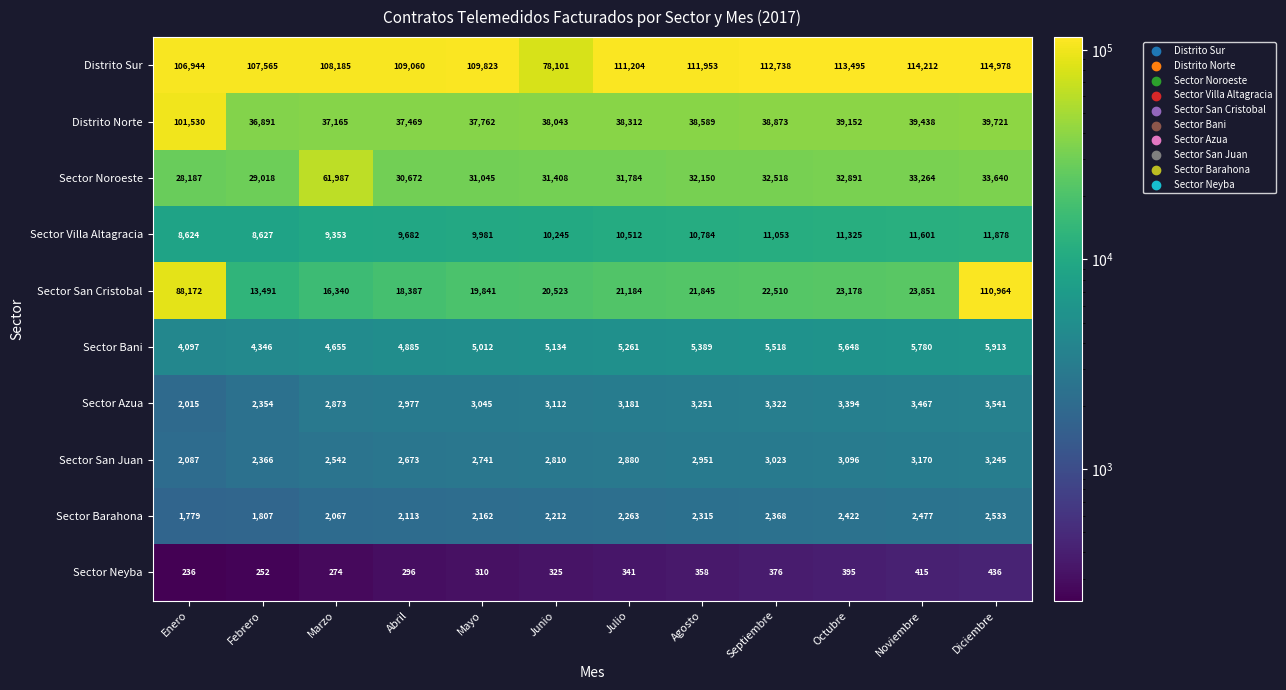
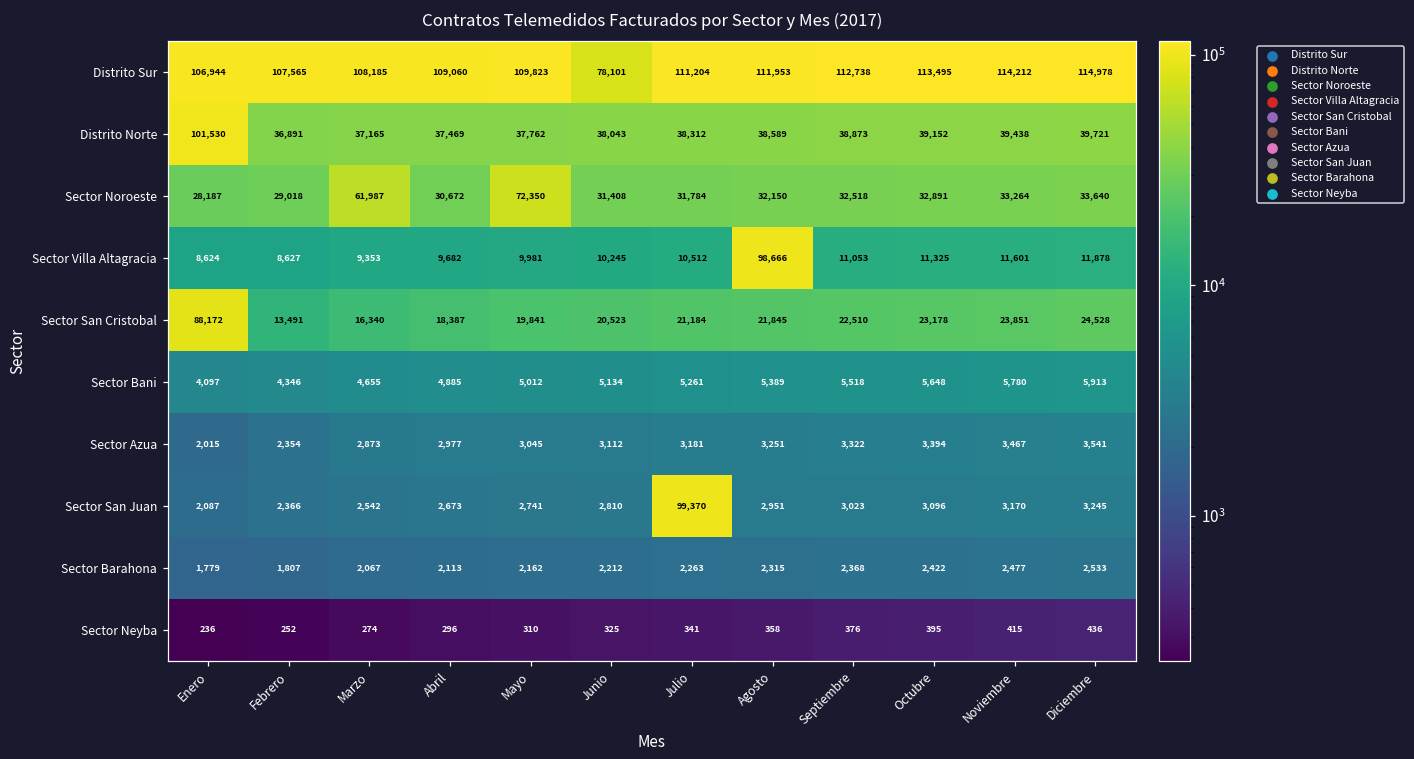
  {
    "Distrito Sur": {
      "Enero": "106,944",
      "Febrero": "107,565",
      "Marzo": "108,185",
      "Abril": "109,060",
      "Mayo": "109,823",
      "Junio": "78,101",
      "Julio": "111,204",
      "Agosto": "111,953",
      "Septiembre": "112,738",
      "Octubre": "113,495",
      "Noviembre": "114,212",
      "Diciembre": "114,978"
    },
    "Distrito Norte": {
      "Enero": "101,530",
      "Febrero": "36,891",
      "Marzo": "37,165",
      "Abril": "37,469",
      "Mayo": "37,762",
      "Junio": "38,043",
      "Julio": "38,312",
      "Agosto": "38,589",
      "Septiembre": "38,873",
      "Octubre": "39,152",
      "Noviembre": "39,438",
      "Diciembre": "39,721"
    },
    "Sector Noroeste": {
      "Enero": "28,187",
      "Febrero": "29,018",
      "Marzo": "61,987",
      "Abril": "30,672",
-     "Mayo": "31,045",
+     "Mayo": "72,350",
      "Junio": "31,408",
      "Julio": "31,784",
      "Agosto": "32,150",
      "Septiembre": "32,518",
      "Octubre": "32,891",
      "Noviembre": "33,264",
      "Diciembre": "33,640"
    },
    "Sector Villa Altagracia": {
      "Enero": "8,624",
      "Febrero": "8,627",
      "Marzo": "9,353",
      "Abril": "9,682",
      "Mayo": "9,981",
      "Junio": "10,245",
      "Julio": "10,512",
-     "Agosto": "10,784",
+     "Agosto": "98,666",
      "Septiembre": "11,053",
      "Octubre": "11,325",
      "Noviembre": "11,601",
      "Diciembre": "11,878"
    },
    "Sector San Cristobal": {
      "Enero": "88,172",
      "Febrero": "13,491",
      "Marzo": "16,340",
      "Abril": "18,387",
      "Mayo": "19,841",
      "Junio": "20,523",
      "Julio": "21,184",
      "Agosto": "21,845",
      "Septiembre": "22,510",
      "Octubre": "23,178",
      "Noviembre": "23,851",
-     "Diciembre": "110,964"
+     "Diciembre": "24,528"
    },
    "Sector Bani": {
      "Enero": "4,097",
      "Febrero": "4,346",
      "Marzo": "4,655",
      "Abril": "4,885",
      "Mayo": "5,012",
      "Junio": "5,134",
      "Julio": "5,261",
      "Agosto": "5,389",
      "Septiembre": "5,518",
      "Octubre": "5,648",
      "Noviembre": "5,780",
      "Diciembre": "5,913"
    },
    "Sector Azua": {
      "Enero": "2,015",
      "Febrero": "2,354",
      "Marzo": "2,873",
      "Abril": "2,977",
      "Mayo": "3,045",
      "Junio": "3,112",
      "Julio": "3,181",
      "Agosto": "3,251",
      "Septiembre": "3,322",
      "Octubre": "3,394",
      "Noviembre": "3,467",
      "Diciembre": "3,541"
    },
    "Sector San Juan": {
      "Enero": "2,087",
      "Febrero": "2,366",
      "Marzo": "2,542",
      "Abril": "2,673",
      "Mayo": "2,741",
      "Junio": "2,810",
-     "Julio": "2,880",
+     "Julio": "99,370",
      "Agosto": "2,951",
      "Septiembre": "3,023",
      "Octubre": "3,096",
      "Noviembre": "3,170",
      "Diciembre": "3,245"
    },
    "Sector Barahona": {
      "Enero": "1,779",
      "Febrero": "1,807",
      "Marzo": "2,067",
      "Abril": "2,113",
      "Mayo": "2,162",
      "Junio": "2,212",
      "Julio": "2,263",
      "Agosto": "2,315",
      "Septiembre": "2,368",
      "Octubre": "2,422",
      "Noviembre": "2,477",
      "Diciembre": "2,533"
    },
    "Sector Neyba": {
      "Enero": "236",
      "Febrero": "252",
      "Marzo": "274",
      "Abril": "296",
      "Mayo": "310",
      "Junio": "325",
      "Julio": "341",
      "Agosto": "358",
      "Septiembre": "376",
      "Octubre": "395",
      "Noviembre": "415",
      "Diciembre": "436"
    }
  }
